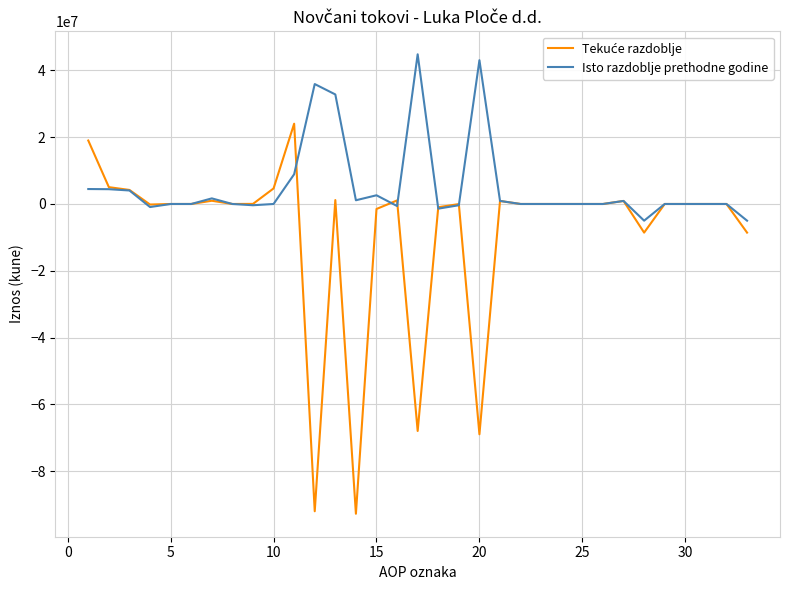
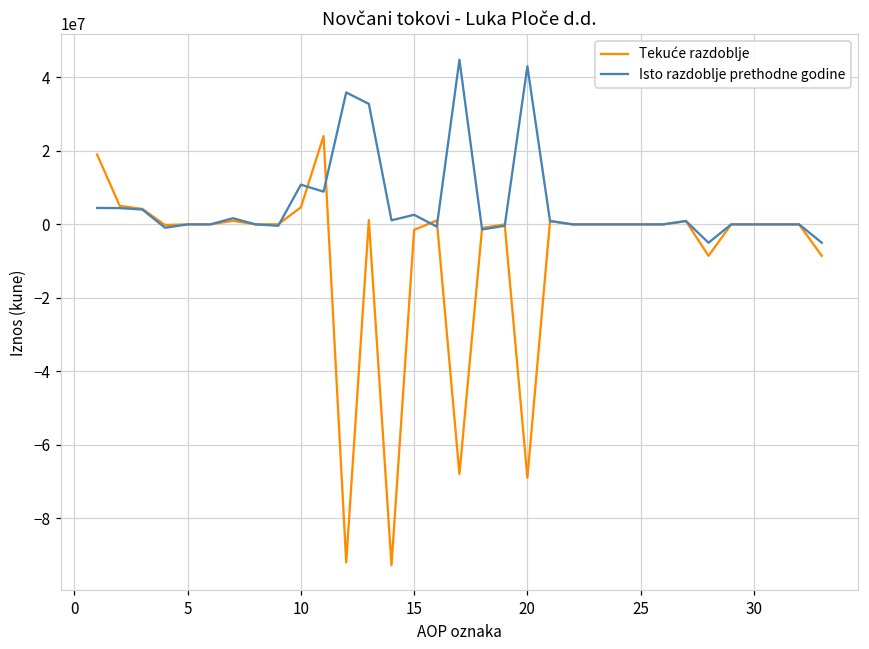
  {
    "Tekuće razdoblje": {
      "10": 5000000,
      "15": -1000000,
      "20": -69000000
    },
    "Isto razdoblje prethodne godine": {
-     "10": 0,
+     "10": 11000000,
      "15": 3000000,
      "20": 43000000
    }
  }
